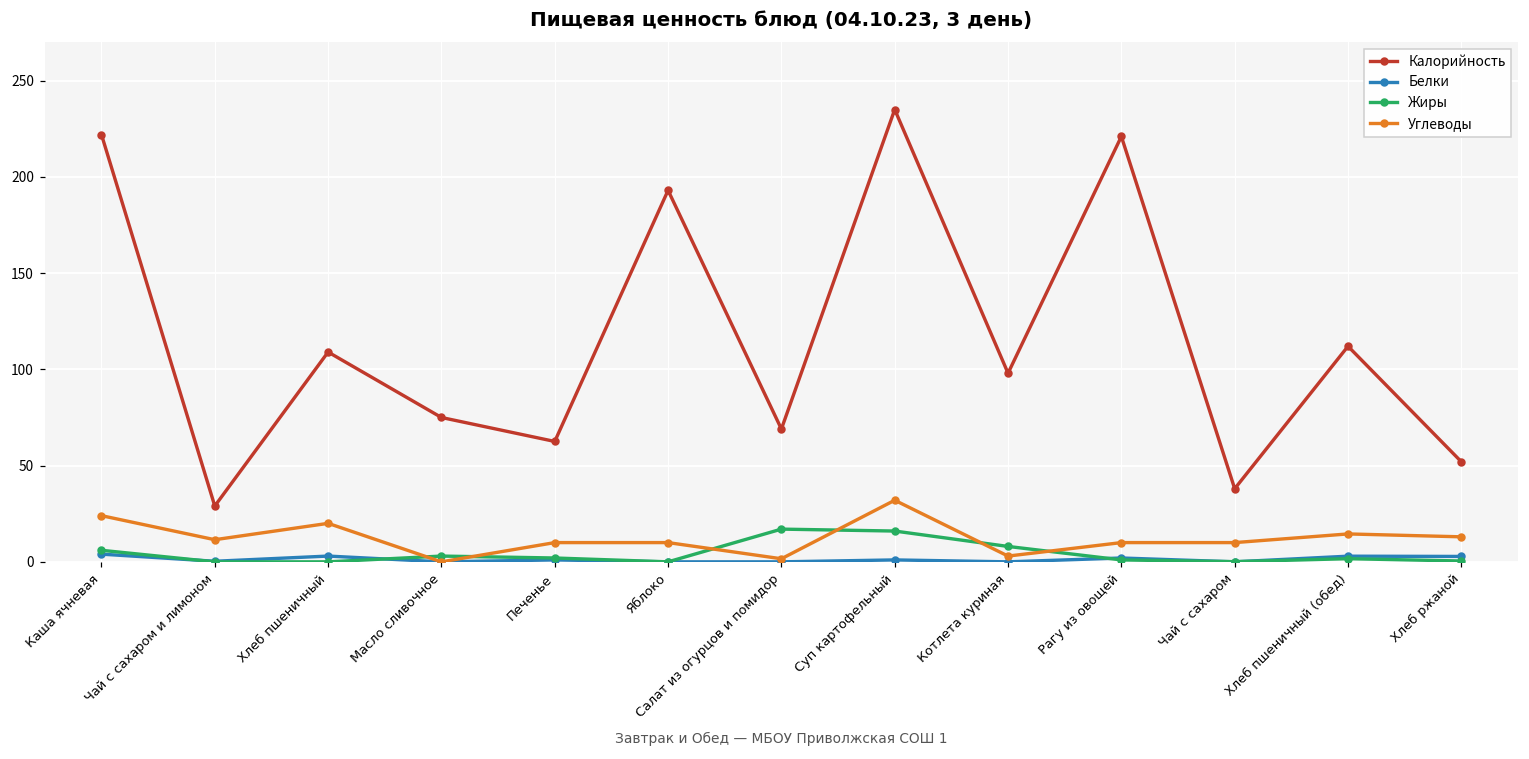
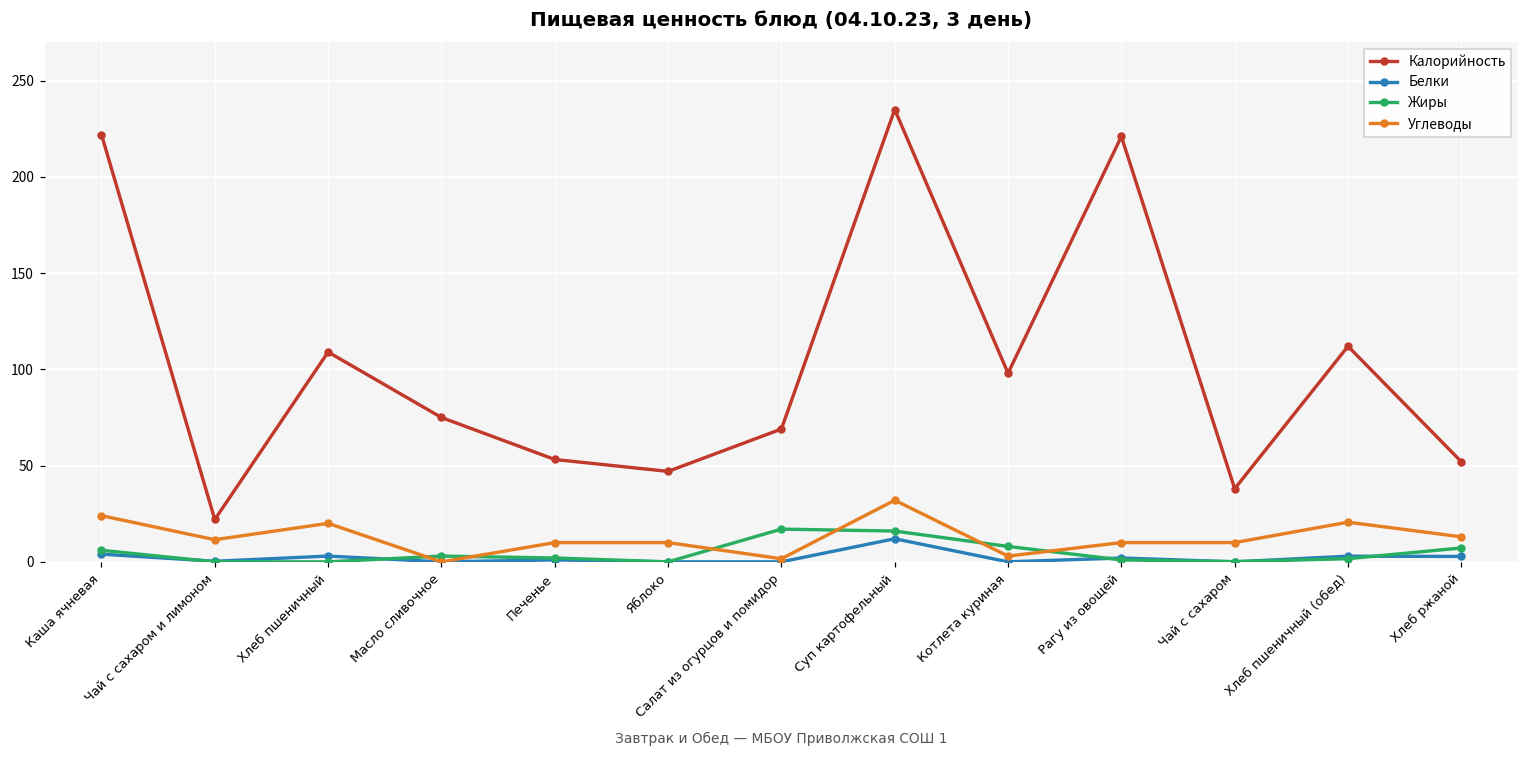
  {
    "Калорийность": {
      "Каша ячневая": 222,
-     "Чай с сахаром и лимоном": 29,
+     "Чай с сахаром и лимоном": 22,
      "Хлеб пшеничный": 109,
      "Масло сливочное": 75,
-     "Печенье": 63,
-     "Яблоко": 193,
+     "Печенье": 53,
+     "Яблоко": 47,
      "Салат из огурцов и помидор": 69,
      "Суп картофельный": 235,
      "Котлета куриная": 98,
      "Рагу из овощей": 221,
      "Чай с сахаром": 38,
      "Хлеб пшеничный (обед)": 112,
      "Хлеб ржаной": 52
    },
    "Белки": {
      "Каша ячневая": 4,
      "Хлеб пшеничный": 3,
      "Салат из огурцов и помидор": 0,
-     "Суп картофельный": 1,
+     "Суп картофельный": 12,
      "Котлета куриная": 0,
      "Хлеб ржаной": 3
    },
    "Жиры": {
      "Каша ячневая": 6,
      "Хлеб пшеничный": 0,
      "Масло сливочное": 3,
      "Салат из огурцов и помидор": 17,
      "Суп картофельный": 16,
      "Котлета куриная": 8,
-     "Хлеб ржаной": 0
+     "Хлеб ржаной": 7
    },
    "Углеводы": {
      "Каша ячневая": 24,
      "Чай с сахаром и лимоном": 12,
      "Хлеб пшеничный": 20,
      "Печенье": 10,
      "Яблоко": 10,
      "Салат из огурцов и помидор": 2,
      "Суп картофельный": 32,
      "Котлета куриная": 3,
      "Рагу из овощей": 10,
      "Чай с сахаром": 10,
-     "Хлеб пшеничный (обед)": 15,
+     "Хлеб пшеничный (обед)": 21,
      "Хлеб ржаной": 13
    }
  }
